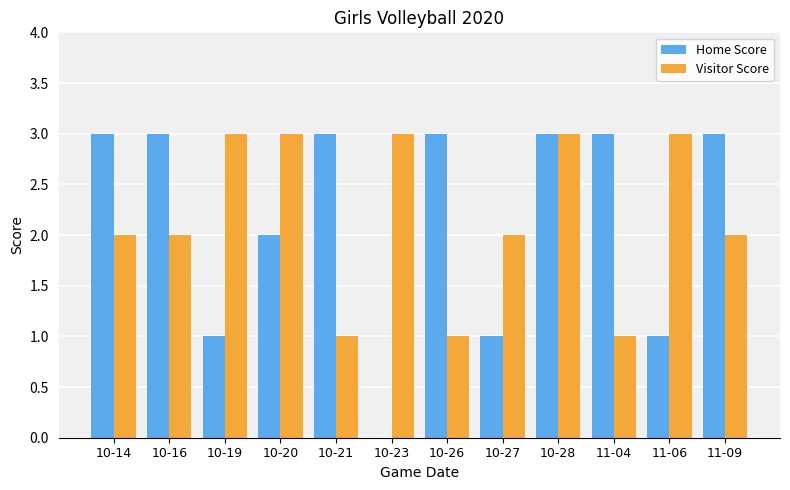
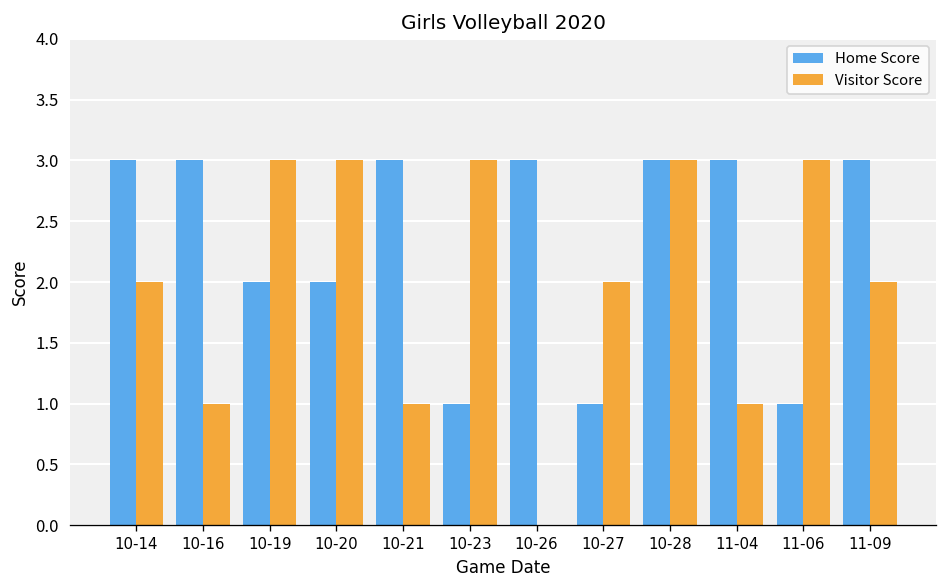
  {
    "Home Score": {
      "10-14": 3,
      "10-16": 3,
-     "10-19": 1,
+     "10-19": 2,
      "10-20": 2,
      "10-21": 3,
-     "10-23": 0,
+     "10-23": 1,
      "10-26": 3,
      "10-27": 1,
      "10-28": 3,
      "11-04": 3,
      "11-06": 1,
      "11-09": 3
    },
    "Visitor Score": {
      "10-14": 2,
-     "10-16": 2,
+     "10-16": 1,
      "10-19": 3,
      "10-20": 3,
      "10-21": 1,
      "10-23": 3,
-     "10-26": 1,
+     "10-26": 0,
      "10-27": 2,
      "10-28": 3,
      "11-04": 1,
      "11-06": 3,
      "11-09": 2
    }
  }
